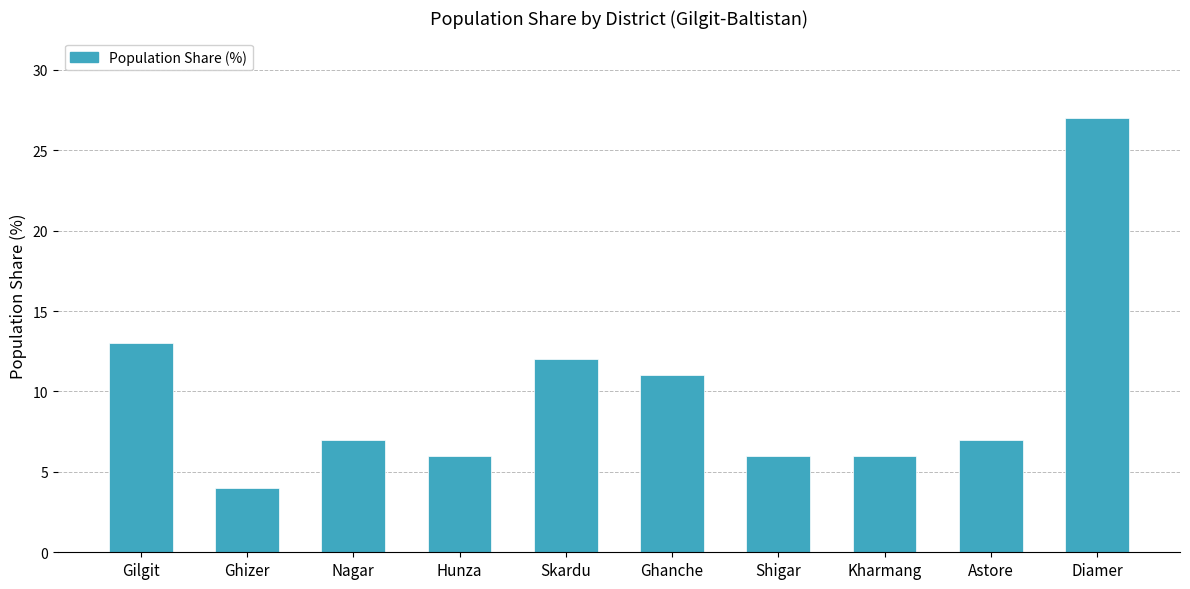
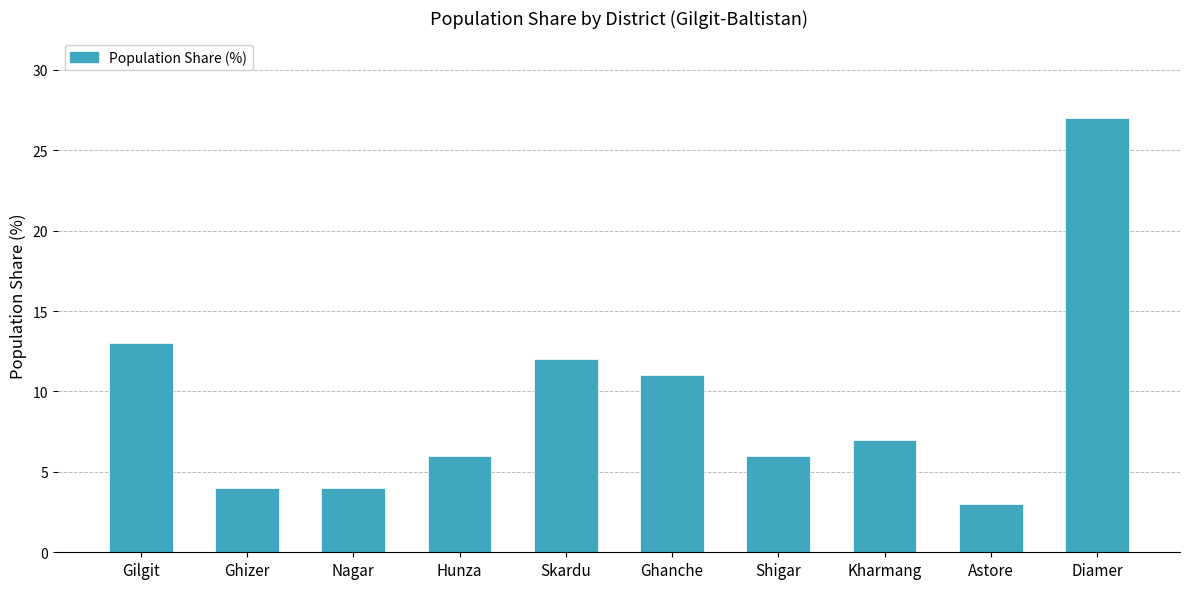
  {
    "Gilgit": 13,
    "Ghizer": 4,
-   "Nagar": 7,
+   "Nagar": 4,
    "Hunza": 6,
    "Skardu": 12,
    "Ghanche": 11,
    "Shigar": 6,
-   "Kharmang": 6,
-   "Astore": 7,
+   "Kharmang": 7,
+   "Astore": 3,
    "Diamer": 27
  }
